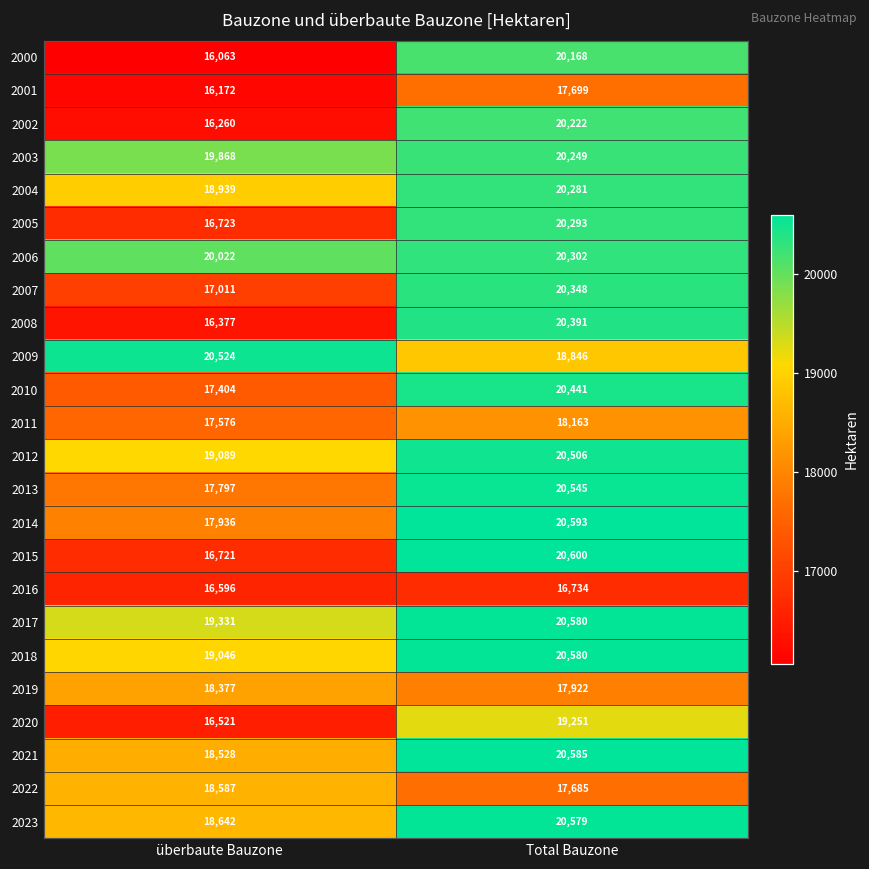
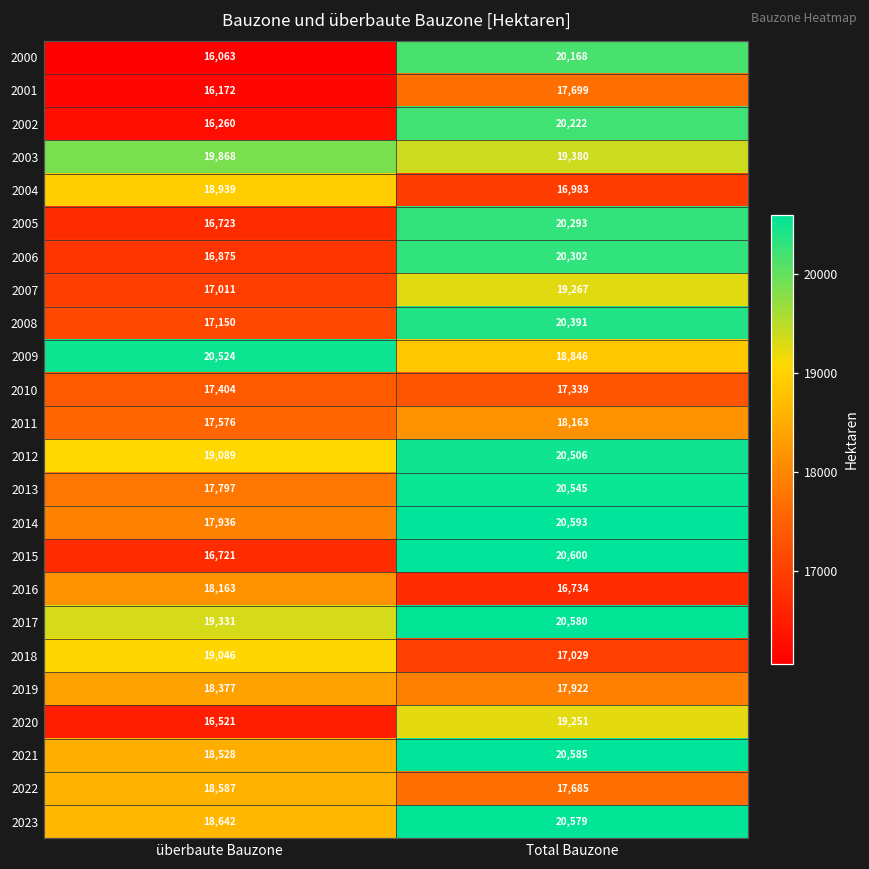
  {
    "2000": {
      "überbaute Bauzone": "16,063",
      "Total Bauzone": "20,168"
    },
    "2001": {
      "überbaute Bauzone": "16,172",
      "Total Bauzone": "17,699"
    },
    "2002": {
      "überbaute Bauzone": "16,260",
      "Total Bauzone": "20,222"
    },
    "2003": {
      "überbaute Bauzone": "19,868",
-     "Total Bauzone": "20,249"
+     "Total Bauzone": "19,380"
    },
    "2004": {
      "überbaute Bauzone": "18,939",
-     "Total Bauzone": "20,281"
+     "Total Bauzone": "16,983"
    },
    "2005": {
      "überbaute Bauzone": "16,723",
      "Total Bauzone": "20,293"
    },
    "2006": {
-     "überbaute Bauzone": "20,022",
+     "überbaute Bauzone": "16,875",
      "Total Bauzone": "20,302"
    },
    "2007": {
      "überbaute Bauzone": "17,011",
-     "Total Bauzone": "20,348"
+     "Total Bauzone": "19,267"
    },
    "2008": {
-     "überbaute Bauzone": "16,377",
+     "überbaute Bauzone": "17,150",
      "Total Bauzone": "20,391"
    },
    "2009": {
      "überbaute Bauzone": "20,524",
      "Total Bauzone": "18,846"
    },
    "2010": {
      "überbaute Bauzone": "17,404",
-     "Total Bauzone": "20,441"
+     "Total Bauzone": "17,339"
    },
    "2011": {
      "überbaute Bauzone": "17,576",
      "Total Bauzone": "18,163"
    },
    "2012": {
      "überbaute Bauzone": "19,089",
      "Total Bauzone": "20,506"
    },
    "2013": {
      "überbaute Bauzone": "17,797",
      "Total Bauzone": "20,545"
    },
    "2014": {
      "überbaute Bauzone": "17,936",
      "Total Bauzone": "20,593"
    },
    "2015": {
      "überbaute Bauzone": "16,721",
      "Total Bauzone": "20,600"
    },
    "2016": {
-     "überbaute Bauzone": "16,596",
+     "überbaute Bauzone": "18,163",
      "Total Bauzone": "16,734"
    },
    "2017": {
      "überbaute Bauzone": "19,331",
      "Total Bauzone": "20,580"
    },
    "2018": {
      "überbaute Bauzone": "19,046",
-     "Total Bauzone": "20,580"
+     "Total Bauzone": "17,029"
    },
    "2019": {
      "überbaute Bauzone": "18,377",
      "Total Bauzone": "17,922"
    },
    "2020": {
      "überbaute Bauzone": "16,521",
      "Total Bauzone": "19,251"
    },
    "2021": {
      "überbaute Bauzone": "18,528",
      "Total Bauzone": "20,585"
    },
    "2022": {
      "überbaute Bauzone": "18,587",
      "Total Bauzone": "17,685"
    },
    "2023": {
      "überbaute Bauzone": "18,642",
      "Total Bauzone": "20,579"
    }
  }
